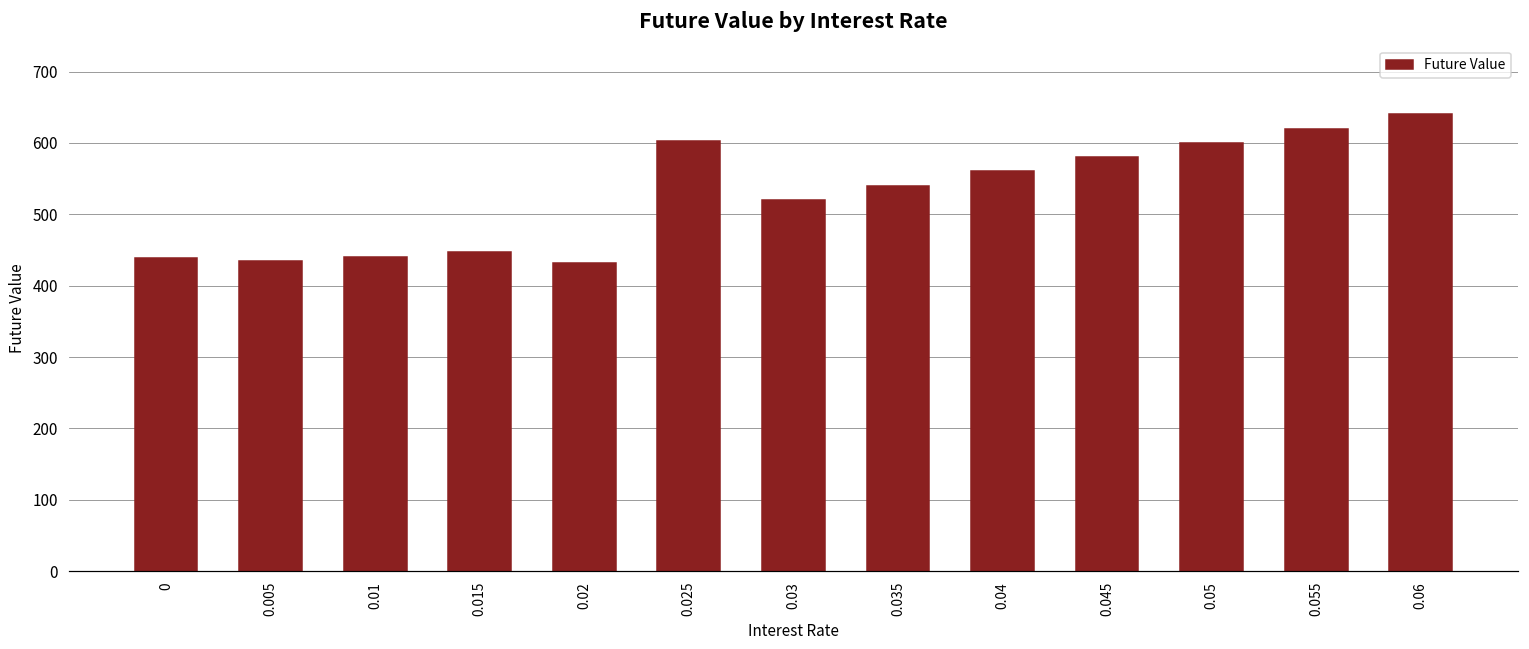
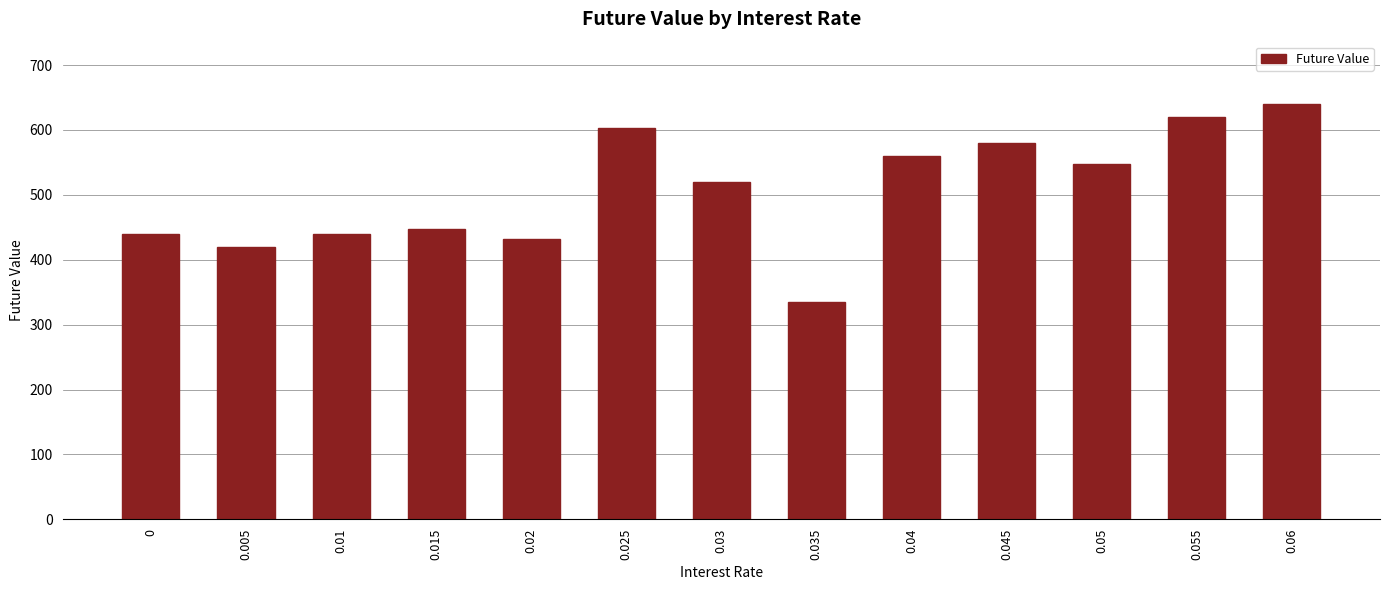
  {
    "0": 440,
-   "0.005": 440,
+   "0.005": 420,
    "0.01": 440,
    "0.015": 450,
    "0.02": 430,
    "0.025": 600,
    "0.03": 520,
-   "0.035": 540,
+   "0.035": 340,
    "0.04": 560,
    "0.045": 580,
-   "0.05": 600,
+   "0.05": 550,
    "0.055": 620,
    "0.06": 640
  }
